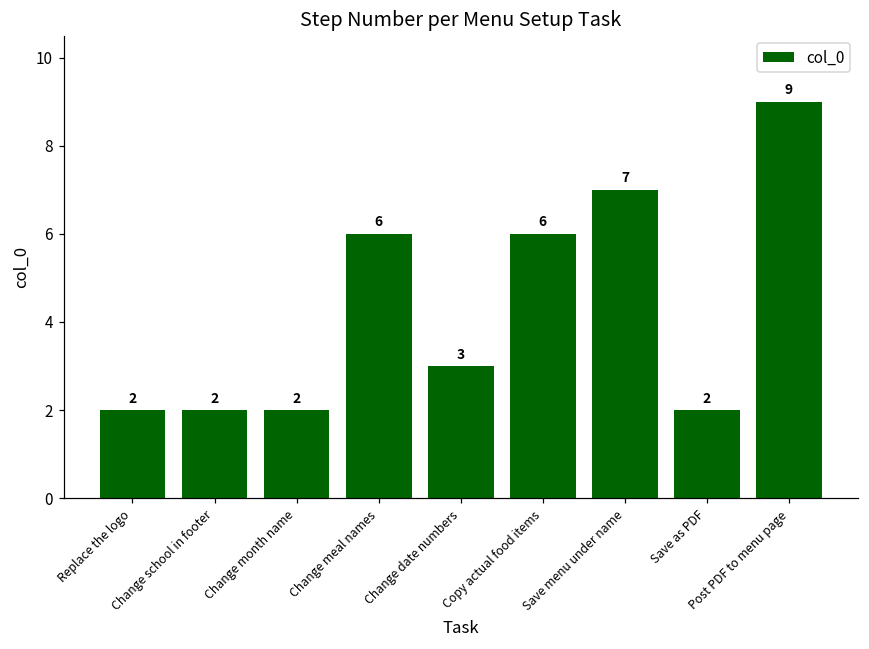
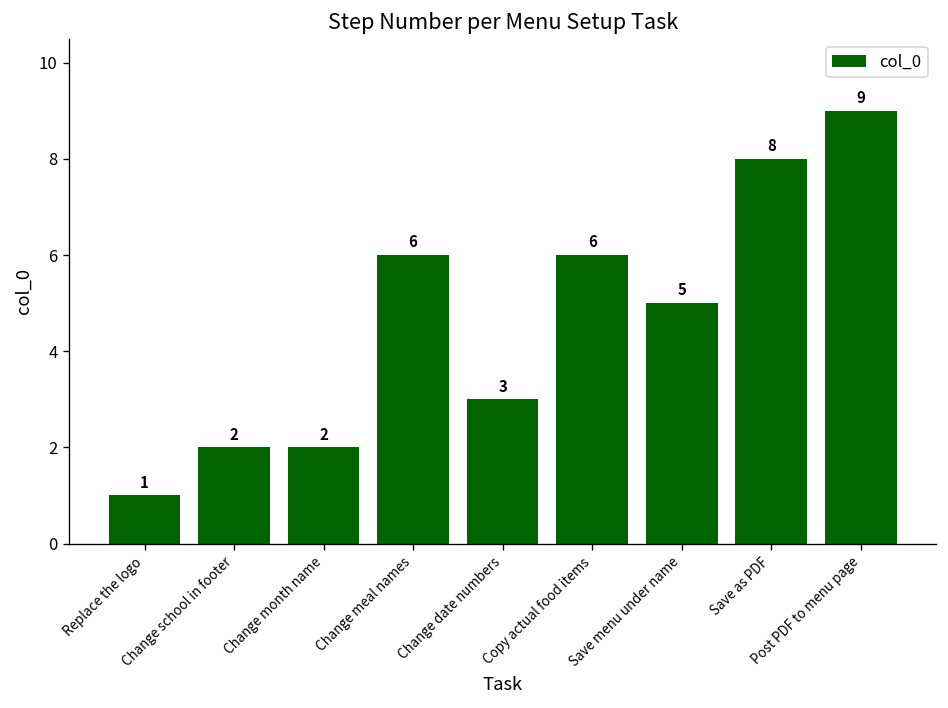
  {
-   "Replace the logo": 2,
+   "Replace the logo": 1,
    "Change school in footer": 2,
    "Change month name": 2,
    "Change meal names": 6,
    "Change date numbers": 3,
    "Copy actual food items": 6,
-   "Save menu under name": 7,
-   "Save as PDF": 2,
+   "Save menu under name": 5,
+   "Save as PDF": 8,
    "Post PDF to menu page": 9
  }
